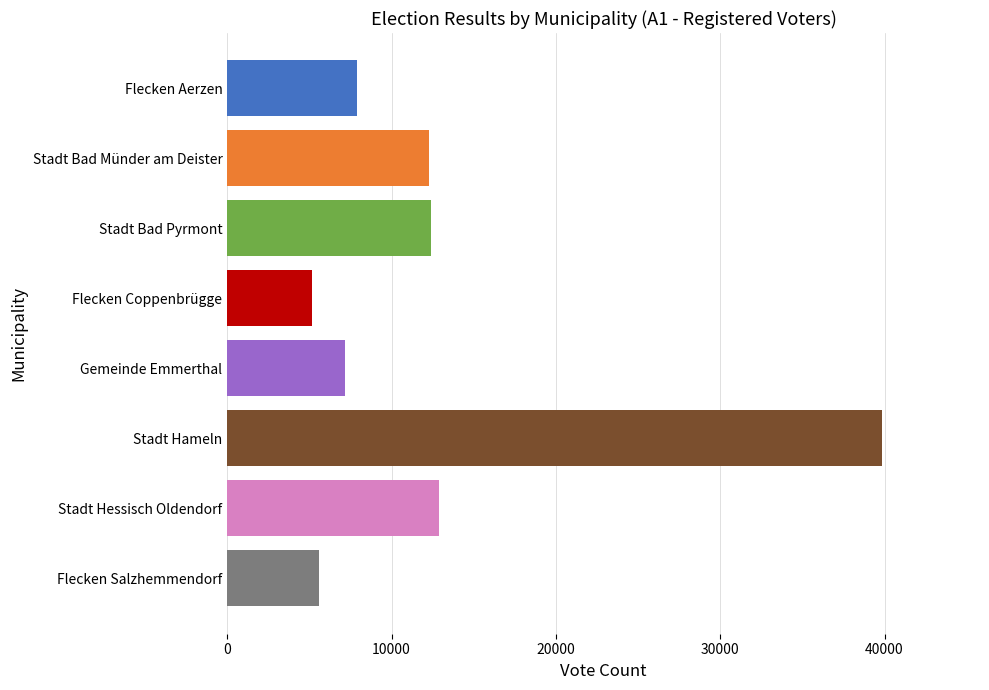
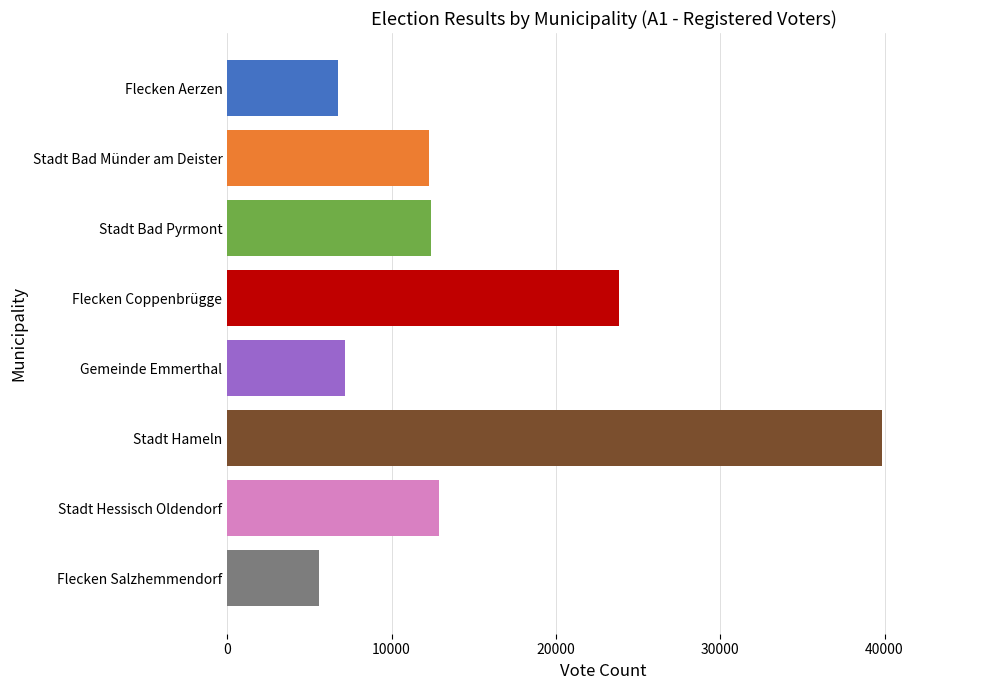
  {
-   "Flecken Aerzen": 7900,
+   "Flecken Aerzen": 6700,
    "Stadt Bad Münder am Deister": 12300,
    "Stadt Bad Pyrmont": 12400,
-   "Flecken Coppenbrügge": 5200,
+   "Flecken Coppenbrügge": 23800,
    "Gemeinde Emmerthal": 7200,
    "Stadt Hameln": 39800,
    "Stadt Hessisch Oldendorf": 12900,
    "Flecken Salzhemmendorf": 5600
  }
